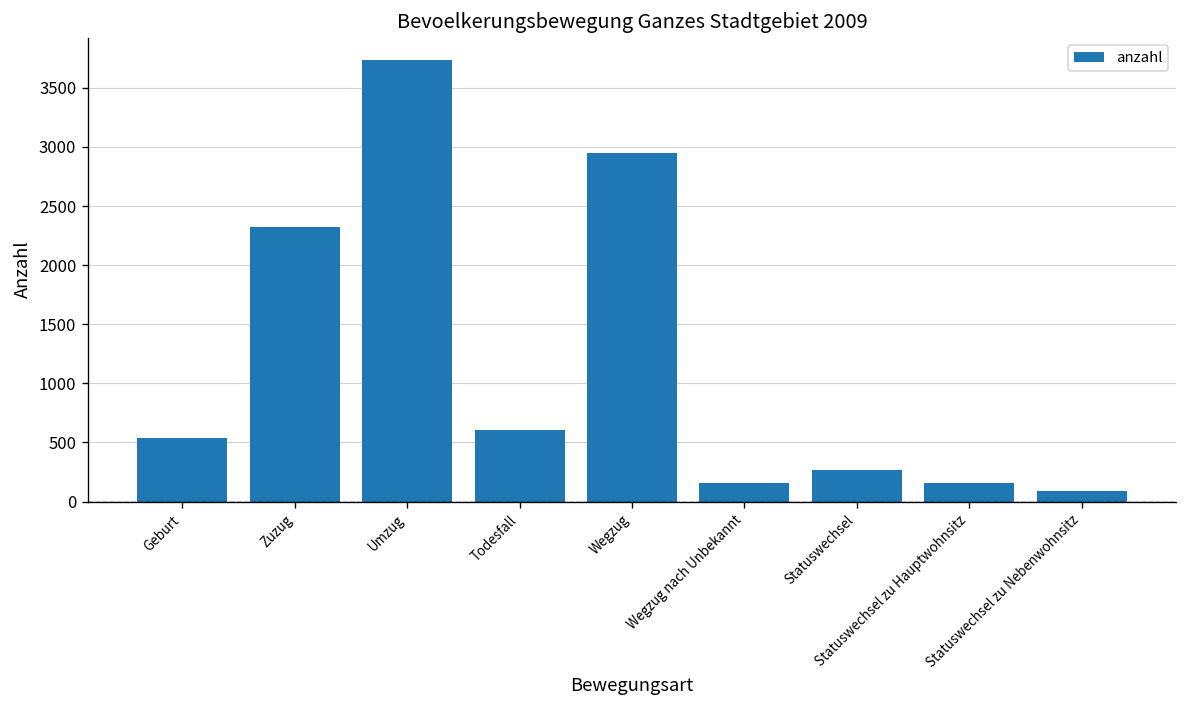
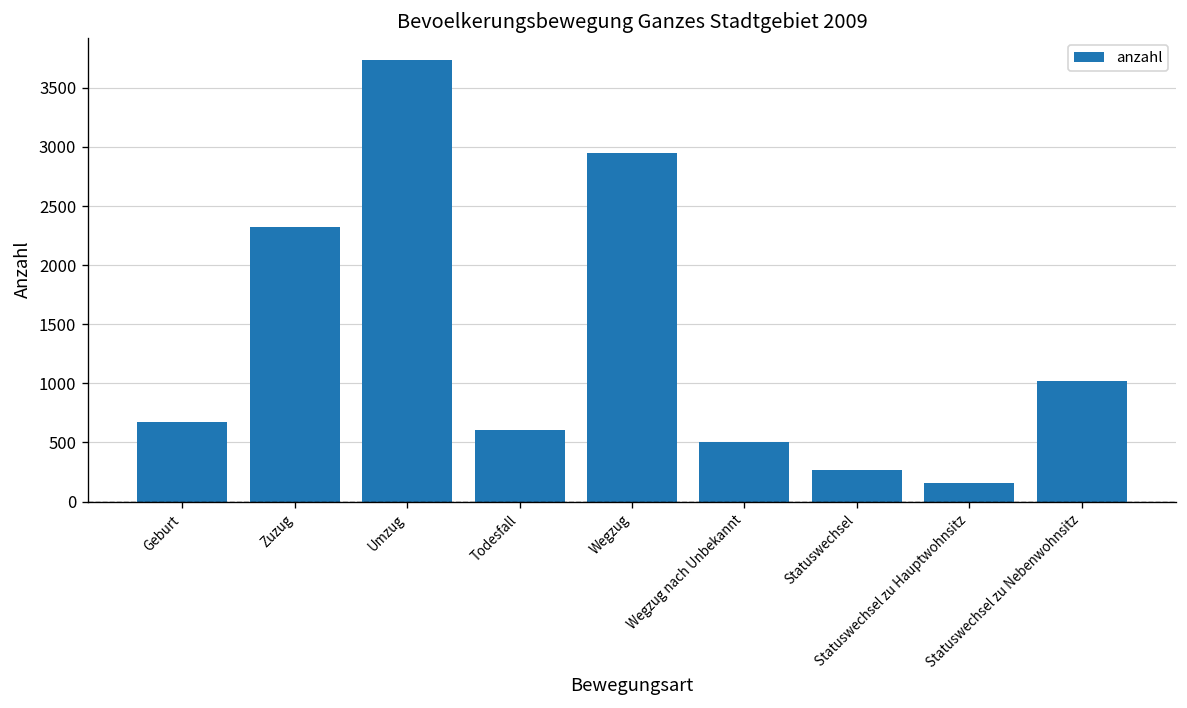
  {
-   "Geburt": 500,
+   "Geburt": 700,
    "Zuzug": 2300,
    "Umzug": 3700,
    "Todesfall": 600,
    "Wegzug": 2900,
-   "Wegzug nach Unbekannt": 200,
+   "Wegzug nach Unbekannt": 500,
    "Statuswechsel": 300,
    "Statuswechsel zu Hauptwohnsitz": 200,
-   "Statuswechsel zu Nebenwohnsitz": 100
+   "Statuswechsel zu Nebenwohnsitz": 1000
  }
